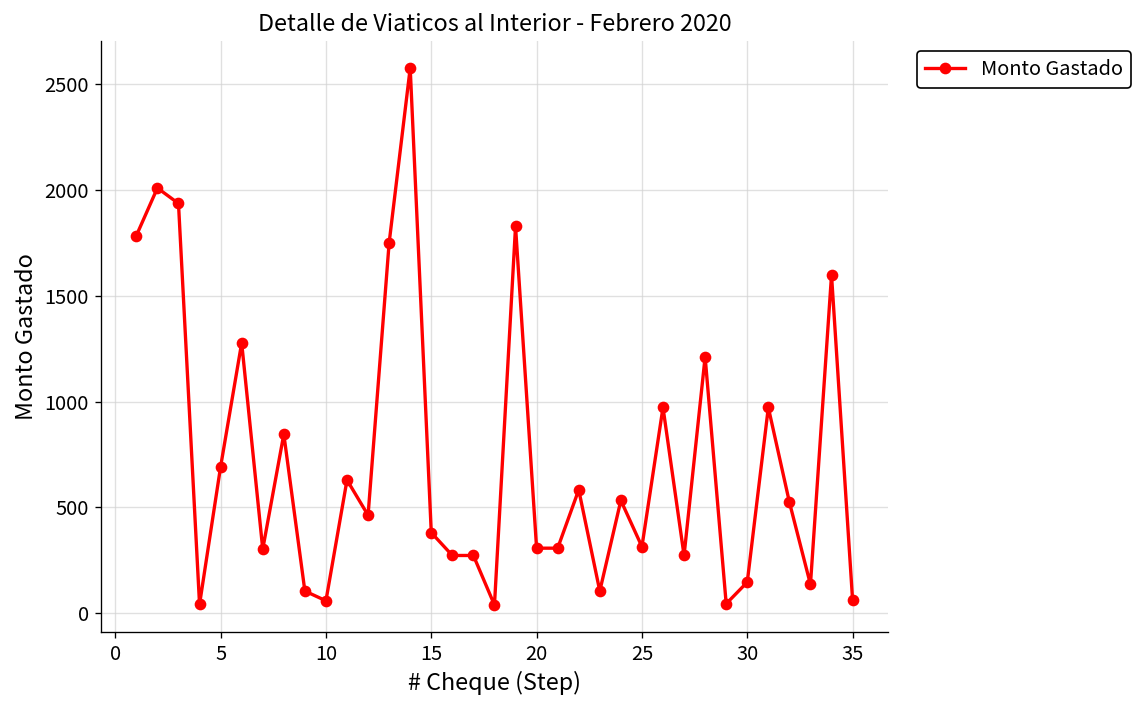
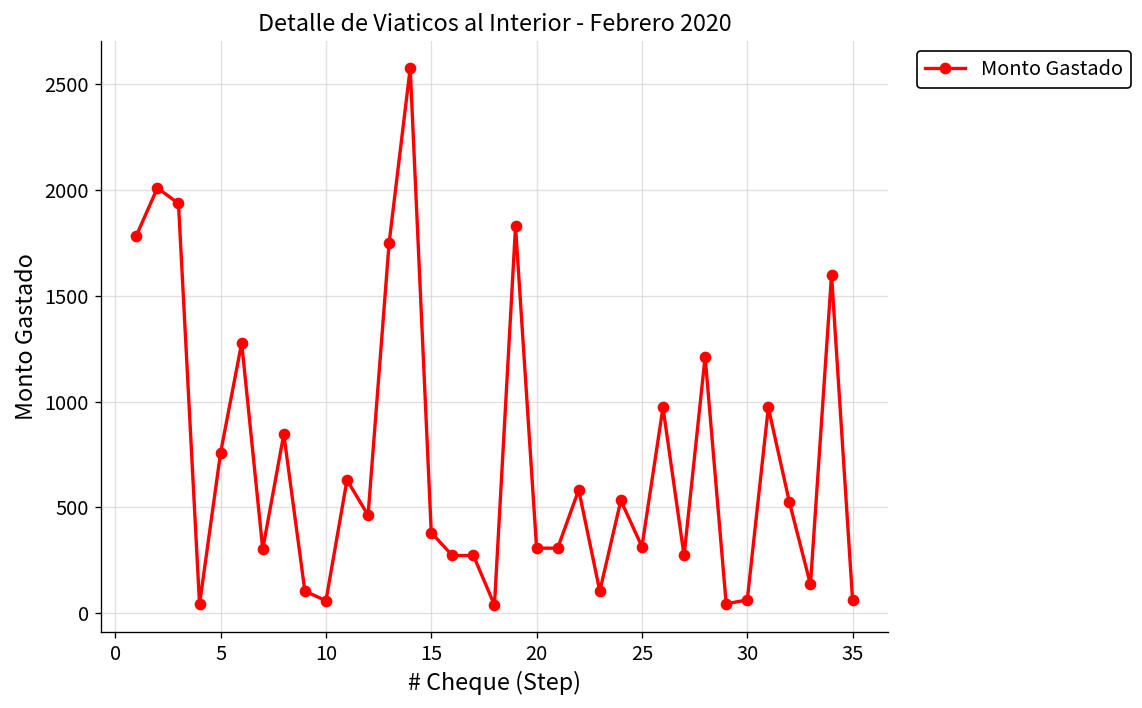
  {
-   "5": 690,
+   "5": 760,
    "10": 60,
    "15": 380,
    "20": 310,
    "25": 310,
-   "30": 150,
+   "30": 60,
    "35": 60
  }
